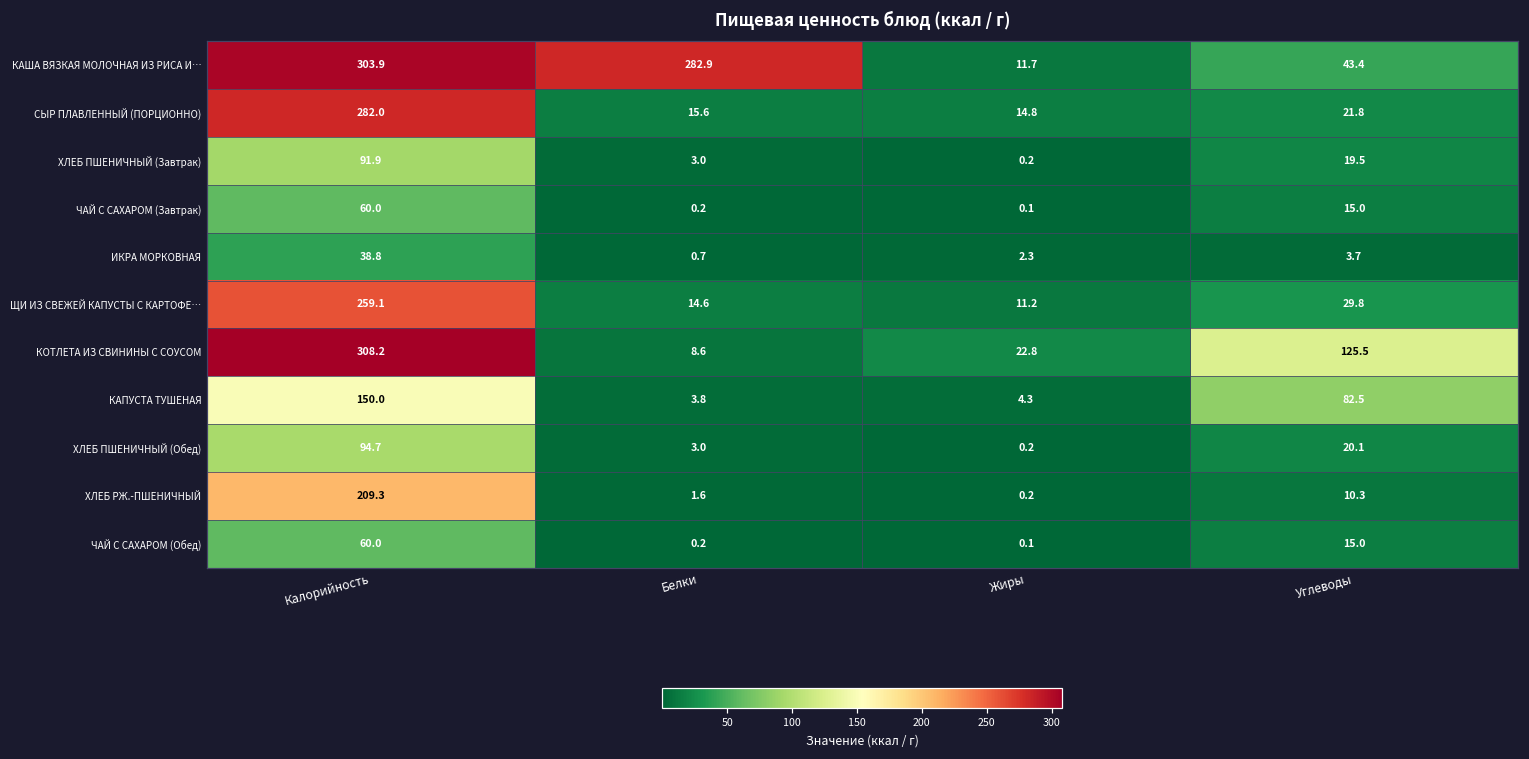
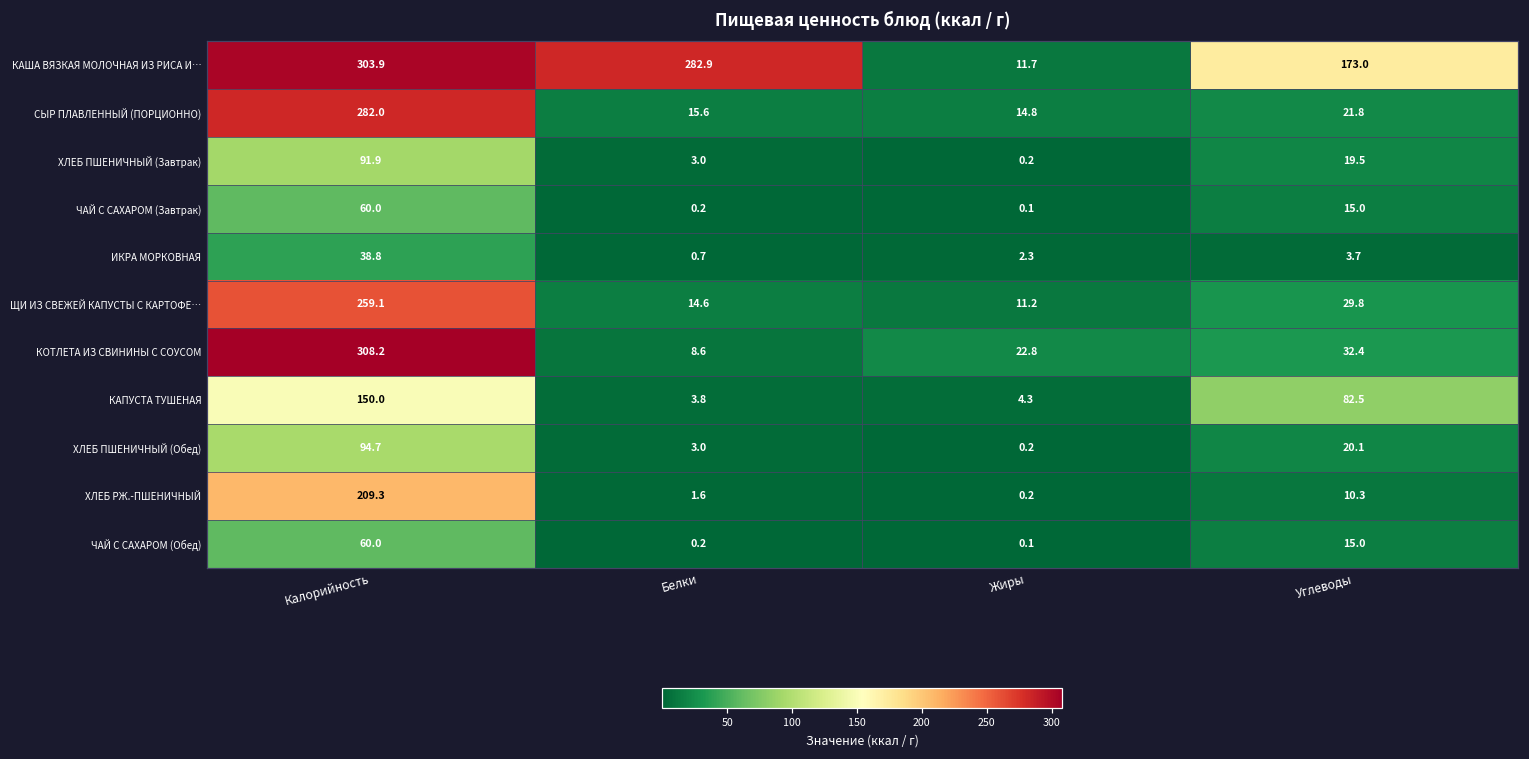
  {
    "КАША ВЯЗКАЯ МОЛОЧНАЯ ИЗ РИСА И…": {
      "Калорийность": 303.9,
      "Белки": 282.9,
      "Жиры": 11.7,
-     "Углеводы": 43.4
+     "Углеводы": 173.0
    },
    "СЫР ПЛАВЛЕННЫЙ (ПОРЦИОННО)": {
      "Калорийность": 282.0,
      "Белки": 15.6,
      "Жиры": 14.8,
      "Углеводы": 21.8
    },
    "ХЛЕБ ПШЕНИЧНЫЙ (Завтрак)": {
      "Калорийность": 91.9,
      "Белки": 3.0,
      "Жиры": 0.2,
      "Углеводы": 19.5
    },
    "ЧАЙ С САХАРОМ (Завтрак)": {
      "Калорийность": 60.0,
      "Белки": 0.2,
      "Жиры": 0.1,
      "Углеводы": 15.0
    },
    "ИКРА МОРКОВНАЯ": {
      "Калорийность": 38.8,
      "Белки": 0.7,
      "Жиры": 2.3,
      "Углеводы": 3.7
    },
    "ЩИ ИЗ СВЕЖЕЙ КАПУСТЫ С КАРТОФЕ…": {
      "Калорийность": 259.1,
      "Белки": 14.6,
      "Жиры": 11.2,
      "Углеводы": 29.8
    },
    "КОТЛЕТА ИЗ СВИНИНЫ С СОУСОМ": {
      "Калорийность": 308.2,
      "Белки": 8.6,
      "Жиры": 22.8,
-     "Углеводы": 125.5
+     "Углеводы": 32.4
    },
    "КАПУСТА ТУШЕНАЯ": {
      "Калорийность": 150.0,
      "Белки": 3.8,
      "Жиры": 4.3,
      "Углеводы": 82.5
    },
    "ХЛЕБ ПШЕНИЧНЫЙ (Обед)": {
      "Калорийность": 94.7,
      "Белки": 3.0,
      "Жиры": 0.2,
      "Углеводы": 20.1
    },
    "ХЛЕБ РЖ.-ПШЕНИЧНЫЙ": {
      "Калорийность": 209.3,
      "Белки": 1.6,
      "Жиры": 0.2,
      "Углеводы": 10.3
    },
    "ЧАЙ С САХАРОМ (Обед)": {
      "Калорийность": 60.0,
      "Белки": 0.2,
      "Жиры": 0.1,
      "Углеводы": 15.0
    }
  }
